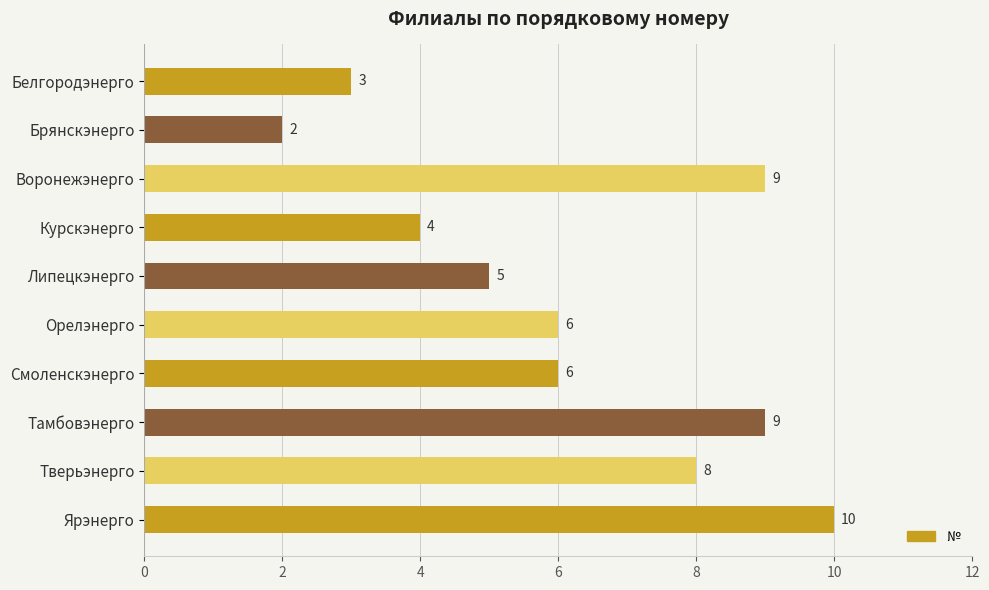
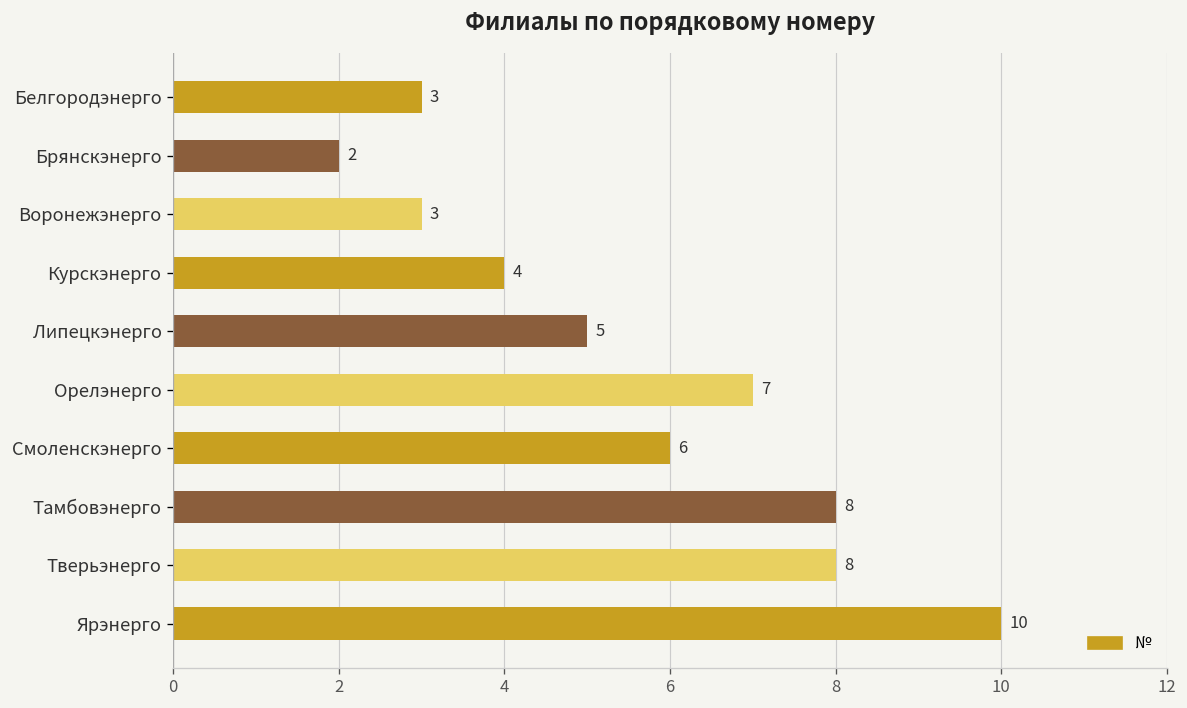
  {
    "Белгородэнерго": 3,
    "Брянскэнерго": 2,
-   "Воронежэнерго": 9,
+   "Воронежэнерго": 3,
    "Курскэнерго": 4,
    "Липецкэнерго": 5,
-   "Орелэнерго": 6,
+   "Орелэнерго": 7,
    "Смоленскэнерго": 6,
-   "Тамбовэнерго": 9,
+   "Тамбовэнерго": 8,
    "Тверьэнерго": 8,
    "Ярэнерго": 10
  }
